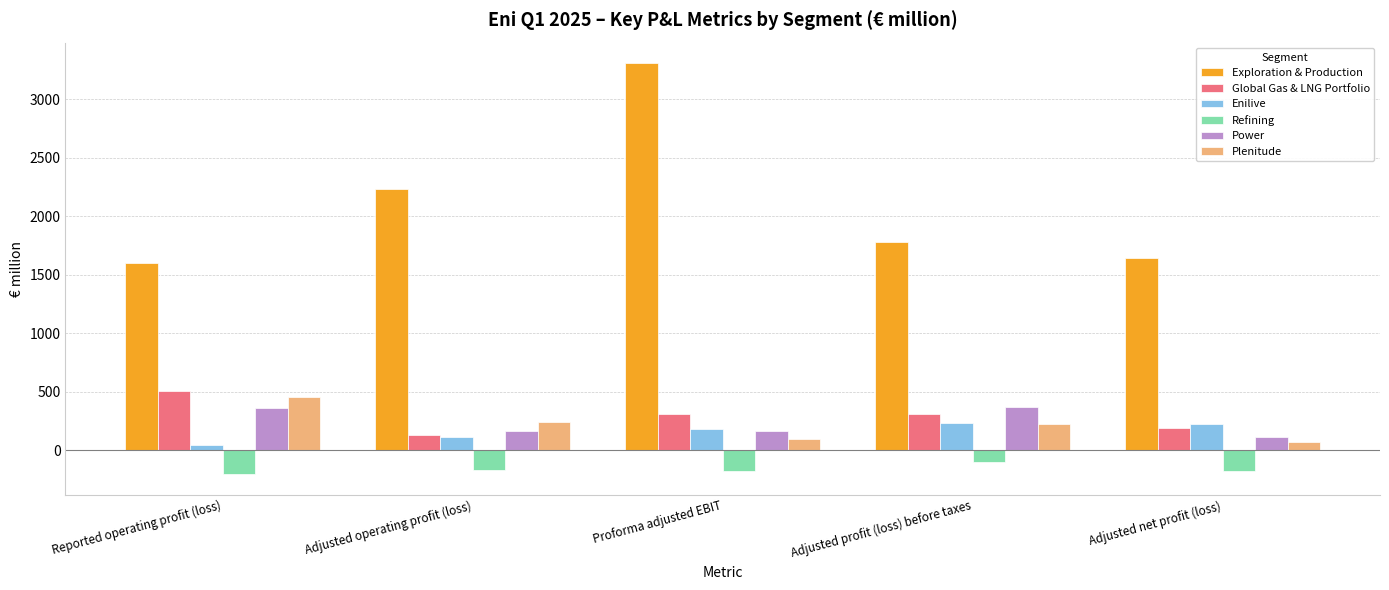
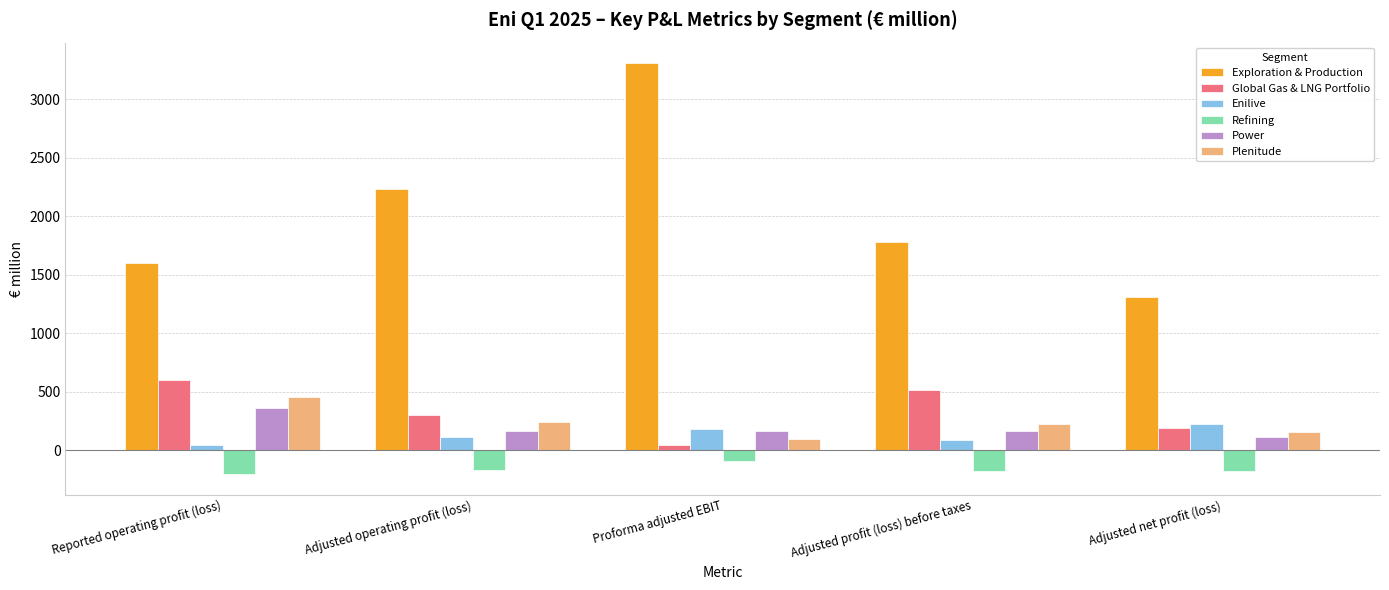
  {
    "Exploration & Production": {
      "Reported operating profit (loss)": 1600,
      "Adjusted operating profit (loss)": 2230,
      "Proforma adjusted EBIT": 3310,
      "Adjusted profit (loss) before taxes": 1780,
-     "Adjusted net profit (loss)": 1640
+     "Adjusted net profit (loss)": 1310
    },
    "Global Gas & LNG Portfolio": {
-     "Reported operating profit (loss)": 510,
-     "Adjusted operating profit (loss)": 130,
-     "Proforma adjusted EBIT": 310,
-     "Adjusted profit (loss) before taxes": 310,
+     "Reported operating profit (loss)": 600,
+     "Adjusted operating profit (loss)": 300,
+     "Proforma adjusted EBIT": 40,
+     "Adjusted profit (loss) before taxes": 510,
      "Adjusted net profit (loss)": 190
    },
    "Enilive": {
      "Reported operating profit (loss)": 50,
      "Adjusted operating profit (loss)": 110,
      "Proforma adjusted EBIT": 180,
-     "Adjusted profit (loss) before taxes": 230,
+     "Adjusted profit (loss) before taxes": 90,
      "Adjusted net profit (loss)": 230
    },
    "Refining": {
      "Reported operating profit (loss)": -200,
      "Adjusted operating profit (loss)": -170,
-     "Proforma adjusted EBIT": -170,
-     "Adjusted profit (loss) before taxes": -100,
+     "Proforma adjusted EBIT": -90,
+     "Adjusted profit (loss) before taxes": -180,
      "Adjusted net profit (loss)": -180
    },
    "Power": {
      "Reported operating profit (loss)": 360,
      "Adjusted operating profit (loss)": 160,
      "Proforma adjusted EBIT": 160,
-     "Adjusted profit (loss) before taxes": 370,
+     "Adjusted profit (loss) before taxes": 160,
      "Adjusted net profit (loss)": 120
    },
    "Plenitude": {
      "Reported operating profit (loss)": 460,
      "Adjusted operating profit (loss)": 240,
      "Proforma adjusted EBIT": 100,
      "Adjusted profit (loss) before taxes": 230,
-     "Adjusted net profit (loss)": 70
+     "Adjusted net profit (loss)": 160
    }
  }
